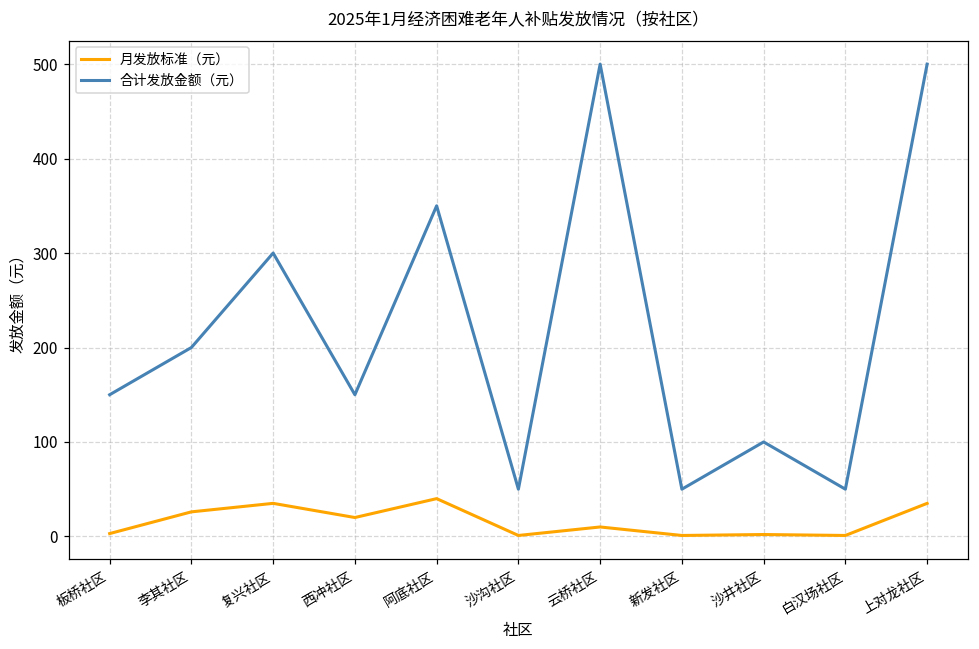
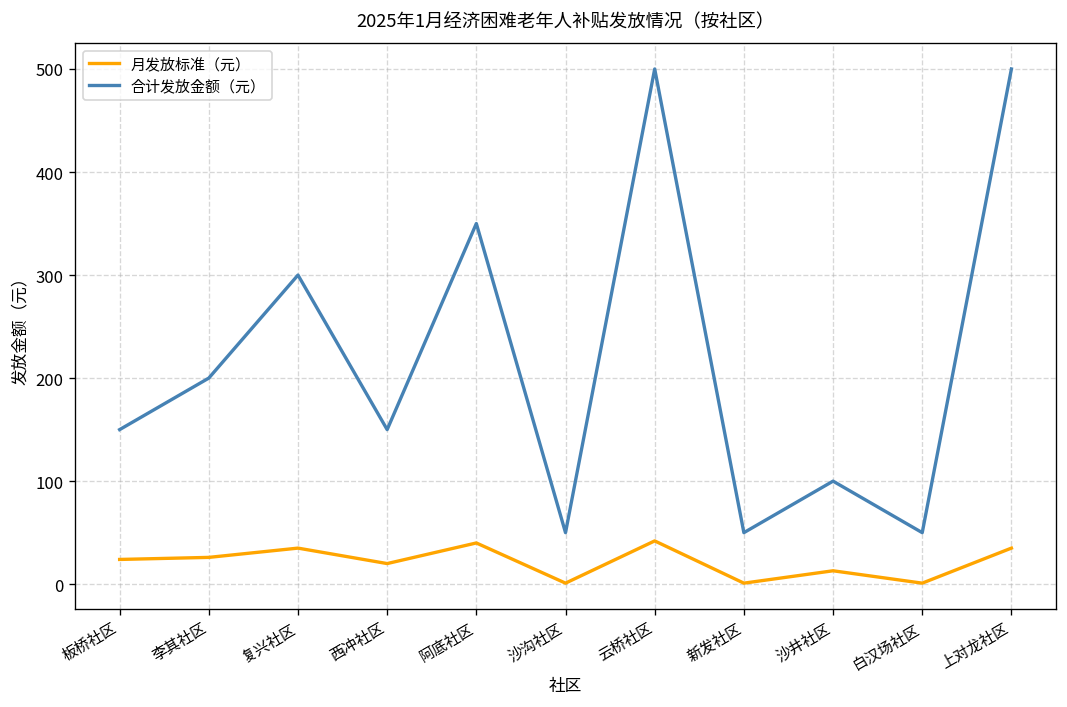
  {
    "月发放标准（元）": {
-     "板桥社区": 0,
+     "板桥社区": 20,
      "李其社区": 30,
      "复兴社区": 40,
      "西冲社区": 20,
      "阿底社区": 40,
      "沙沟社区": 0,
-     "云桥社区": 10,
+     "云桥社区": 40,
      "新发社区": 0,
-     "沙井社区": 0,
+     "沙井社区": 10,
      "白汉场社区": 0,
      "上对龙社区": 40
    },
    "合计发放金额（元）": {
      "板桥社区": 150,
      "李其社区": 200,
      "复兴社区": 300,
      "西冲社区": 150,
      "阿底社区": 350,
      "沙沟社区": 50,
      "云桥社区": 500,
      "新发社区": 50,
      "沙井社区": 100,
      "白汉场社区": 50,
      "上对龙社区": 500
    }
  }
